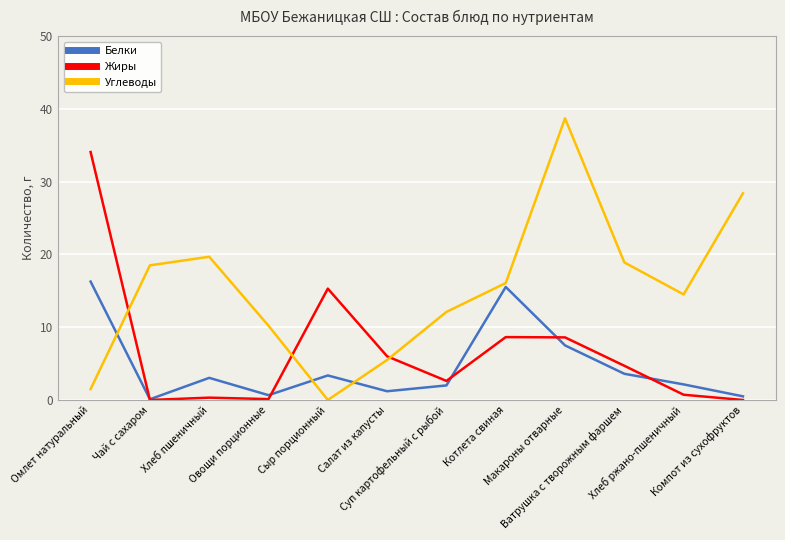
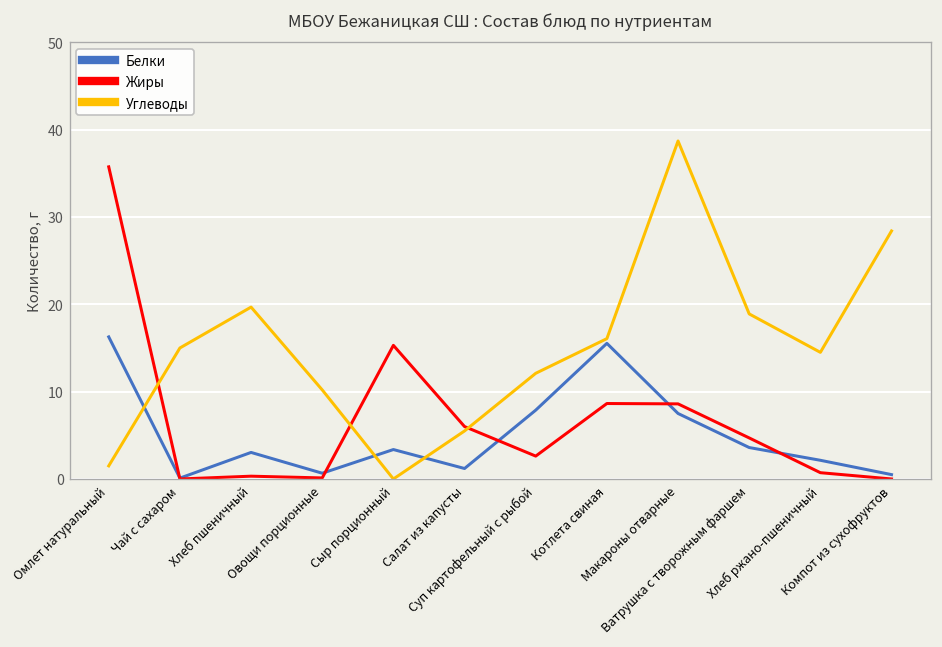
  {
    "Белки": {
      "Омлет натуральный": 16,
      "Хлеб пшеничный": 3,
      "Овощи порционные": 1,
      "Сыр порционный": 3,
      "Салат из капусты": 1,
-     "Суп картофельный с рыбой": 2,
+     "Суп картофельный с рыбой": 8,
      "Котлета свиная": 16,
      "Макароны отварные": 8,
      "Ватрушка с творожным фаршем": 4,
      "Хлеб ржано-пшеничный": 2,
      "Компот из сухофруктов": 1
    },
    "Жиры": {
-     "Омлет натуральный": 34,
+     "Омлет натуральный": 36,
      "Хлеб пшеничный": 0,
      "Овощи порционные": 0,
      "Сыр порционный": 15,
      "Салат из капусты": 6,
      "Суп картофельный с рыбой": 3,
      "Котлета свиная": 9,
      "Макароны отварные": 9,
      "Ватрушка с творожным фаршем": 5,
      "Хлеб ржано-пшеничный": 1,
      "Компот из сухофруктов": 0
    },
    "Углеводы": {
      "Омлет натуральный": 2,
-     "Чай с сахаром": 19,
+     "Чай с сахаром": 15,
      "Хлеб пшеничный": 20,
      "Овощи порционные": 10,
      "Сыр порционный": 0,
      "Салат из капусты": 6,
      "Суп картофельный с рыбой": 12,
      "Котлета свиная": 16,
      "Макароны отварные": 39,
      "Ватрушка с творожным фаршем": 19,
      "Хлеб ржано-пшеничный": 15,
      "Компот из сухофруктов": 28
    }
  }
